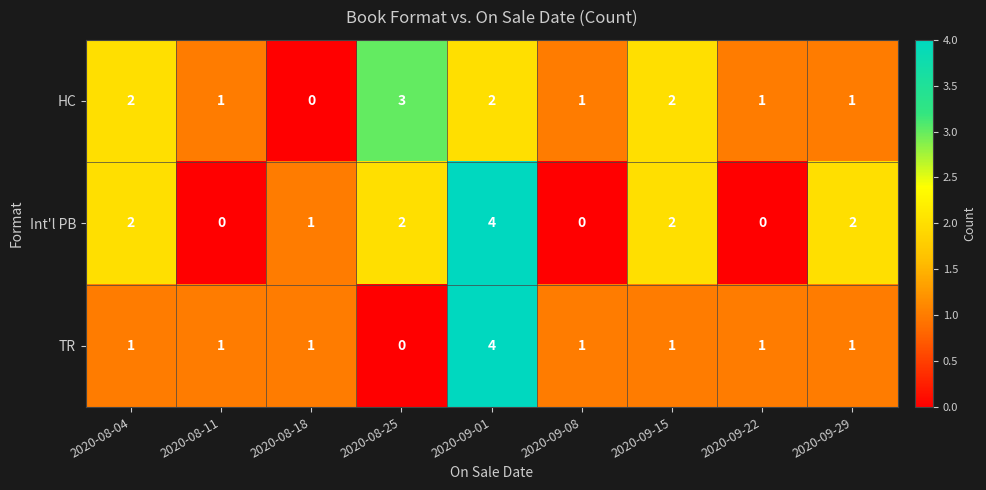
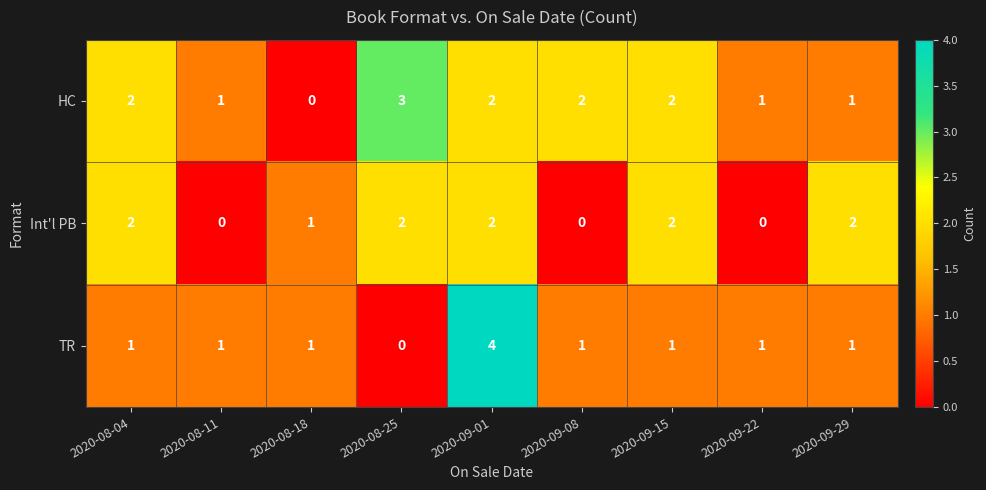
  {
    "HC": {
      "2020-08-04": 2,
      "2020-08-11": 1,
      "2020-08-18": 0,
      "2020-08-25": 3,
      "2020-09-01": 2,
-     "2020-09-08": 1,
+     "2020-09-08": 2,
      "2020-09-15": 2,
      "2020-09-22": 1,
      "2020-09-29": 1
    },
    "Int'l PB": {
      "2020-08-04": 2,
      "2020-08-11": 0,
      "2020-08-18": 1,
      "2020-08-25": 2,
-     "2020-09-01": 4,
+     "2020-09-01": 2,
      "2020-09-08": 0,
      "2020-09-15": 2,
      "2020-09-22": 0,
      "2020-09-29": 2
    },
    "TR": {
      "2020-08-04": 1,
      "2020-08-11": 1,
      "2020-08-18": 1,
      "2020-08-25": 0,
      "2020-09-01": 4,
      "2020-09-08": 1,
      "2020-09-15": 1,
      "2020-09-22": 1,
      "2020-09-29": 1
    }
  }
